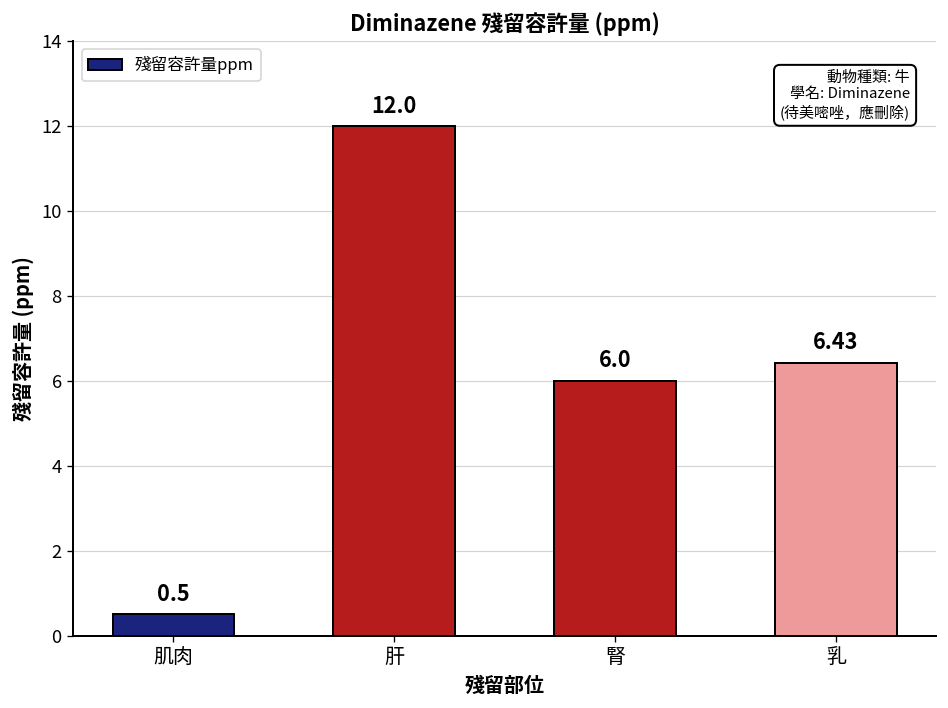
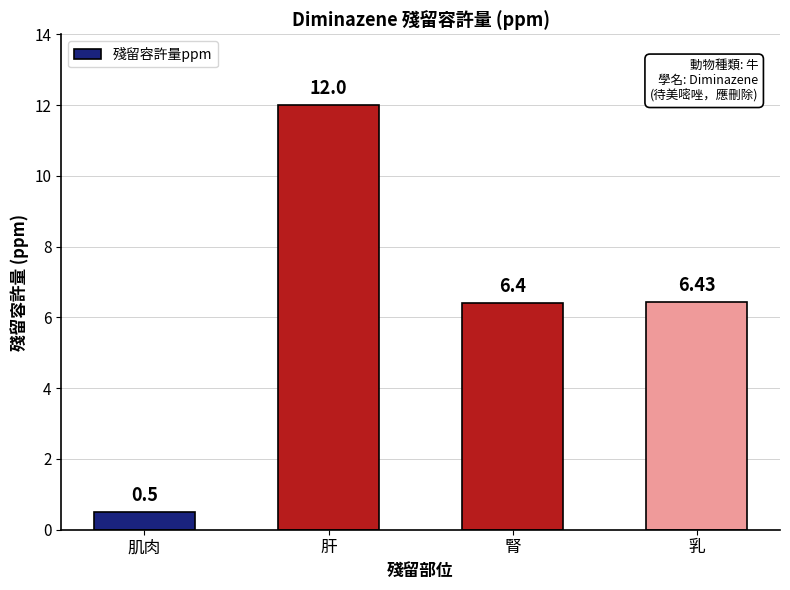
  {
    "肌肉": 0.5,
    "肝": 12.0,
-   "腎": 6.0,
+   "腎": 6.4,
    "乳": 6.43
  }
